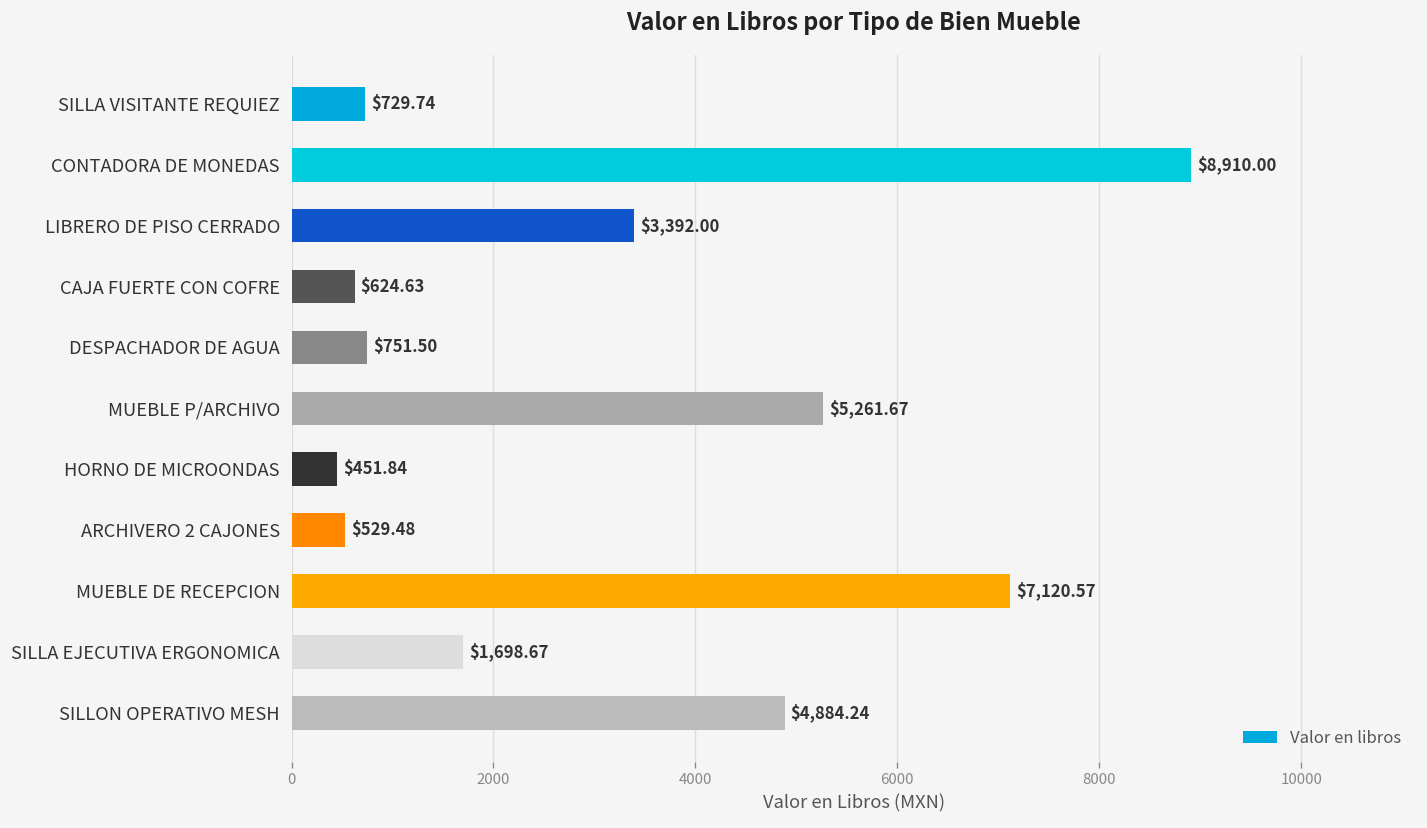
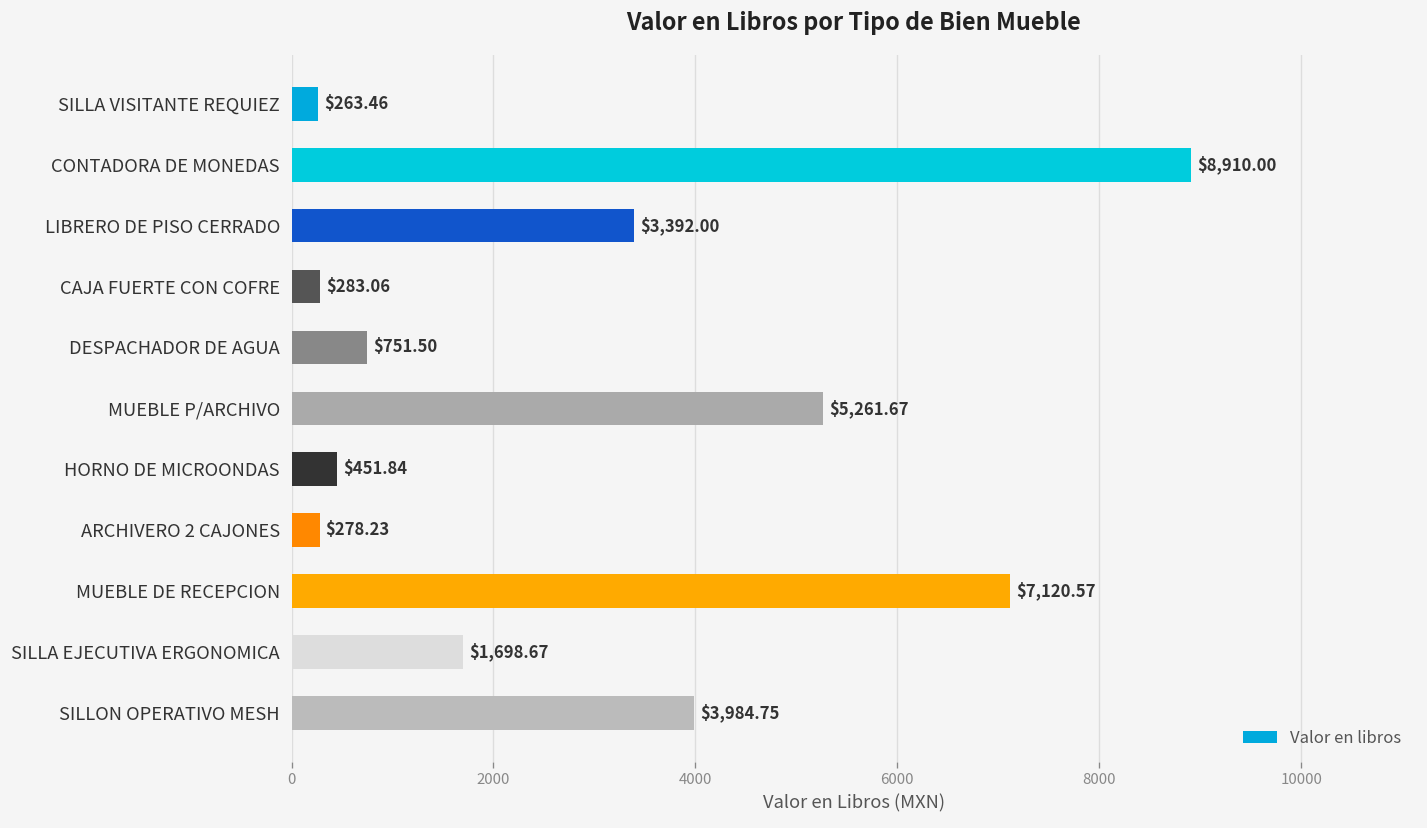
  {
-   "SILLA VISITANTE REQUIEZ": "$729.74",
+   "SILLA VISITANTE REQUIEZ": "$263.46",
    "CONTADORA DE MONEDAS": "$8,910.00",
    "LIBRERO DE PISO CERRADO": "$3,392.00",
-   "CAJA FUERTE CON COFRE": "$624.63",
+   "CAJA FUERTE CON COFRE": "$283.06",
    "DESPACHADOR DE AGUA": "$751.50",
    "MUEBLE P/ARCHIVO": "$5,261.67",
    "HORNO DE MICROONDAS": "$451.84",
-   "ARCHIVERO 2 CAJONES": "$529.48",
+   "ARCHIVERO 2 CAJONES": "$278.23",
    "MUEBLE DE RECEPCION": "$7,120.57",
    "SILLA EJECUTIVA ERGONOMICA": "$1,698.67",
-   "SILLON OPERATIVO MESH": "$4,884.24"
+   "SILLON OPERATIVO MESH": "$3,984.75"
  }
